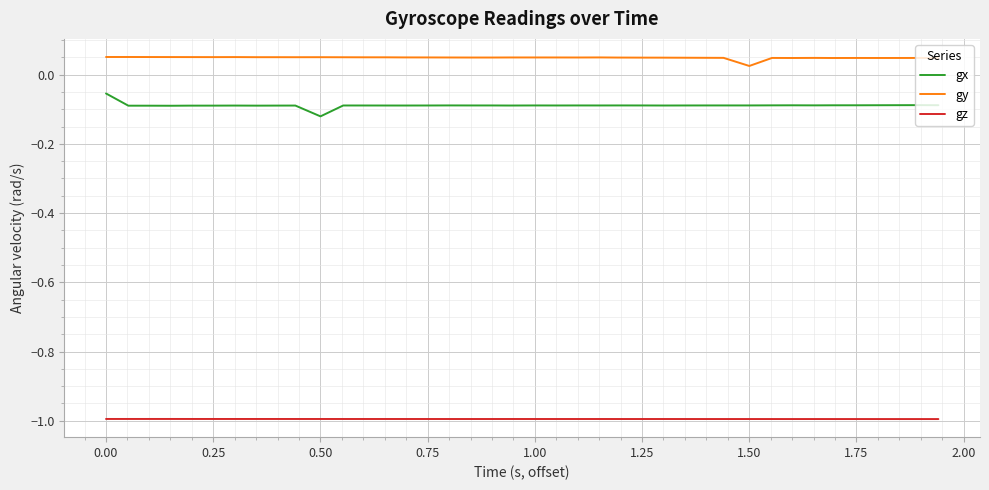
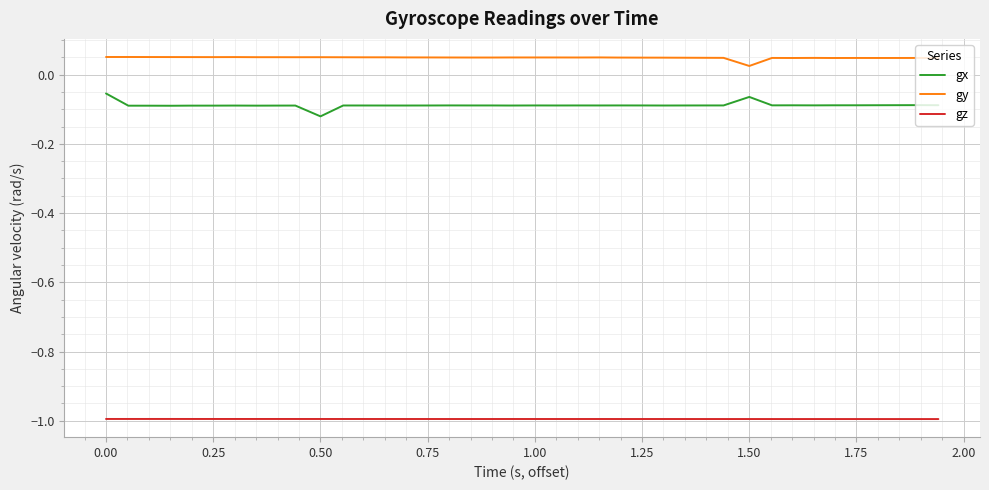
  {
    "gx": {
      "0.00": -0.05,
      "0.50": -0.12,
-     "1.50": -0.09
+     "1.50": -0.06
    },
    "gy": {
      "0.00": 0.05,
      "0.50": 0.05,
      "1.50": 0.02
    },
    "gz": {
      "0.00": -0.99,
      "0.50": -0.99,
      "1.50": -0.99
    }
  }
